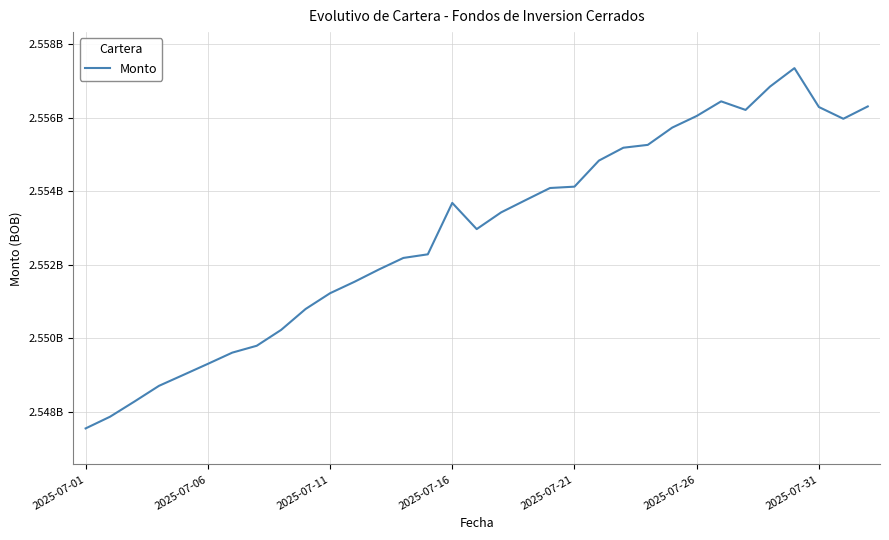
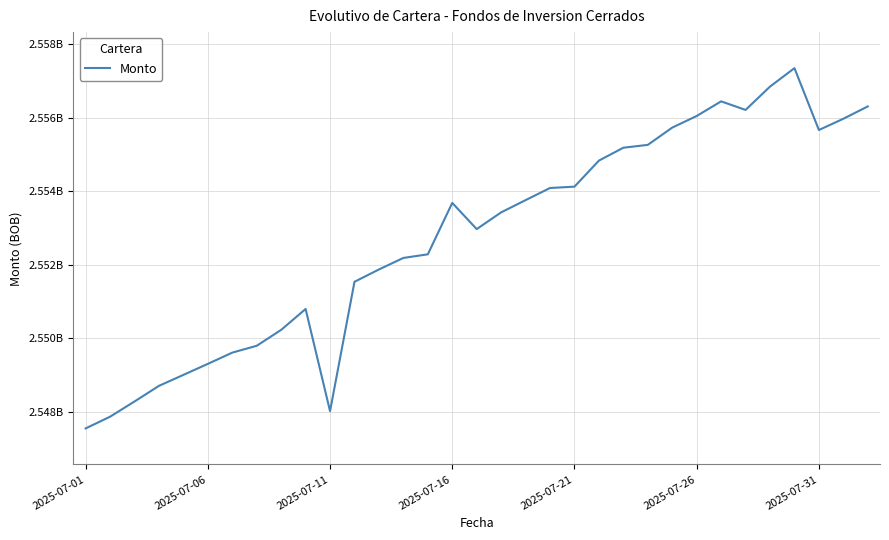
  {
    "2025-07-01": 2547500000,
    "2025-07-06": 2549300000,
-   "2025-07-11": 2551200000,
+   "2025-07-11": 2548000000,
    "2025-07-16": 2553700000,
    "2025-07-21": 2554100000,
    "2025-07-26": 2556000000,
-   "2025-07-31": 2556300000
+   "2025-07-31": 2555700000
  }
